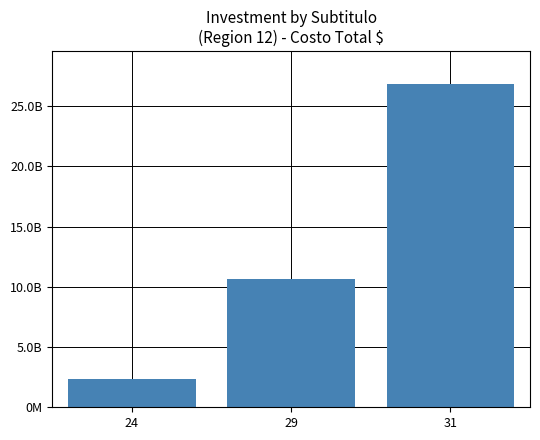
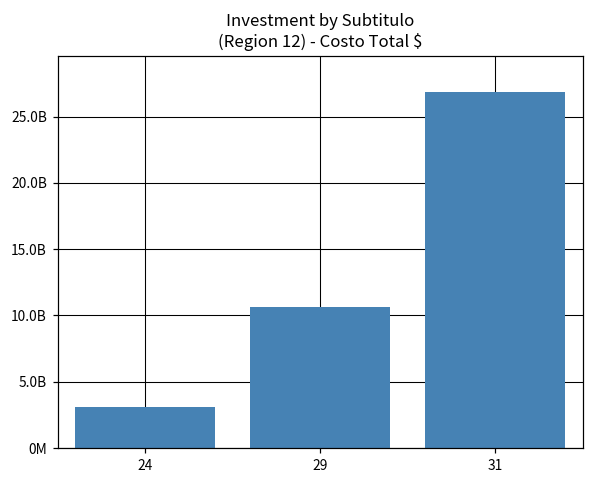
  {
-   "24": 2300000000,
+   "24": 3100000000,
    "29": 10700000000,
    "31": 26900000000
  }
